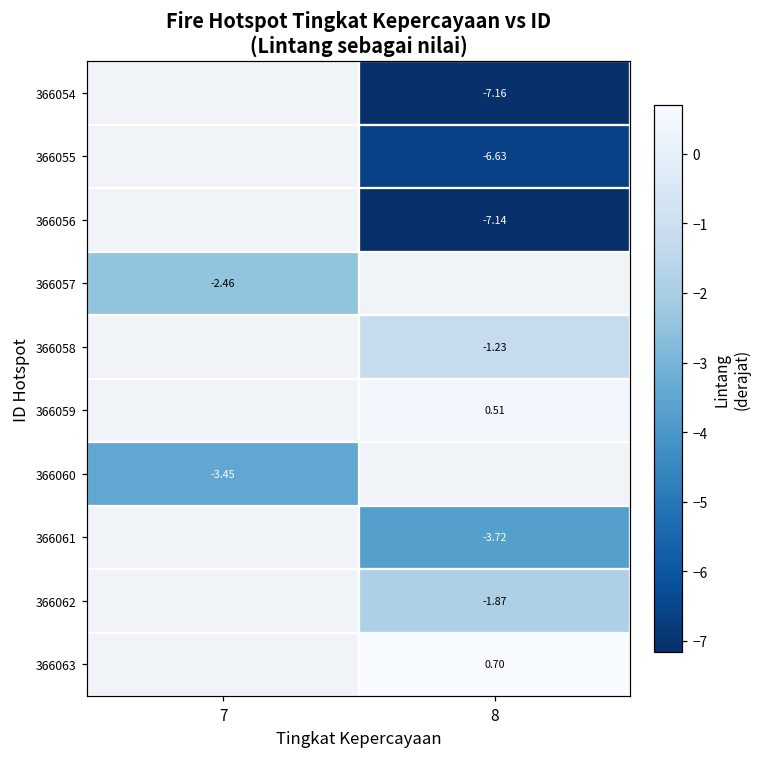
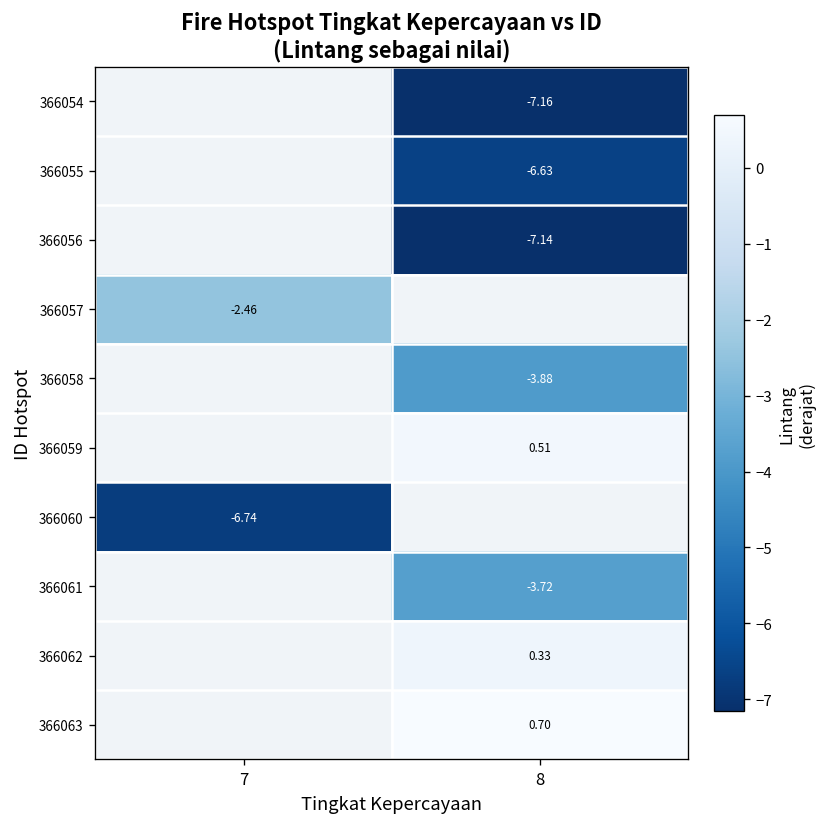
  {
    "366054": {
      "8": -7.16
    },
    "366055": {
      "8": -6.63
    },
    "366056": {
      "8": -7.14
    },
    "366057": {
      "7": -2.46
    },
    "366058": {
-     "8": -1.23
+     "8": -3.88
    },
    "366059": {
      "8": 0.51
    },
    "366060": {
-     "7": -3.45
+     "7": -6.74
    },
    "366061": {
      "8": -3.72
    },
    "366062": {
-     "8": -1.87
+     "8": 0.33
    },
    "366063": {
      "8": 0.70
    }
  }
